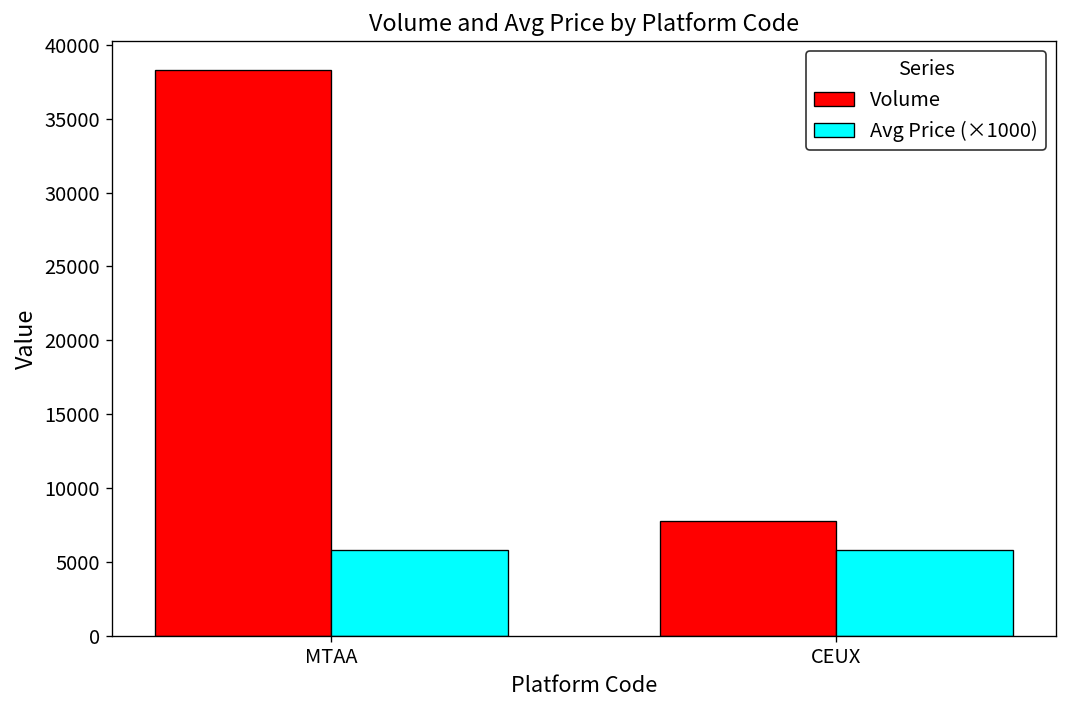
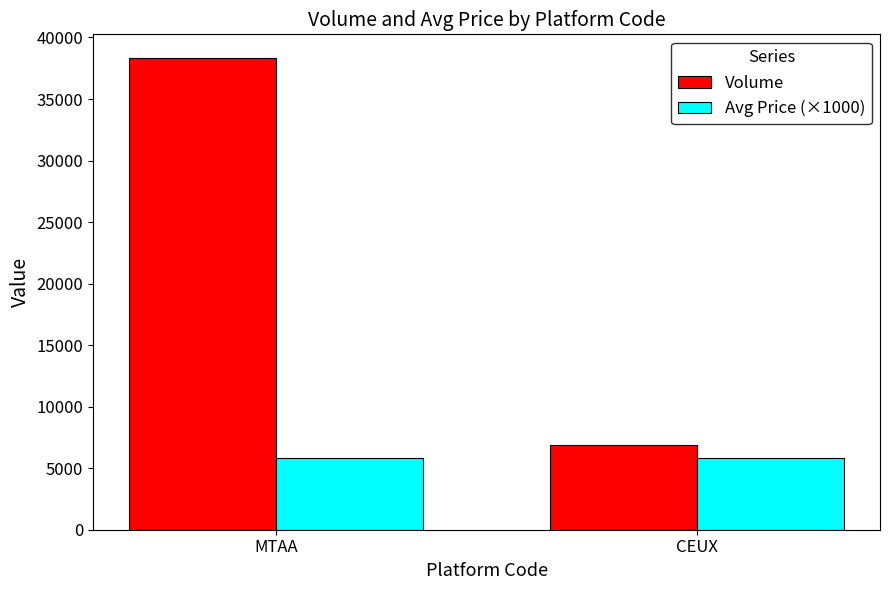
  {
    "Volume": {
      "MTAA": 38300,
-     "CEUX": 7800
+     "CEUX": 6900
    },
    "Avg Price (×1000)": {
      "MTAA": 5800,
      "CEUX": 5800
    }
  }
